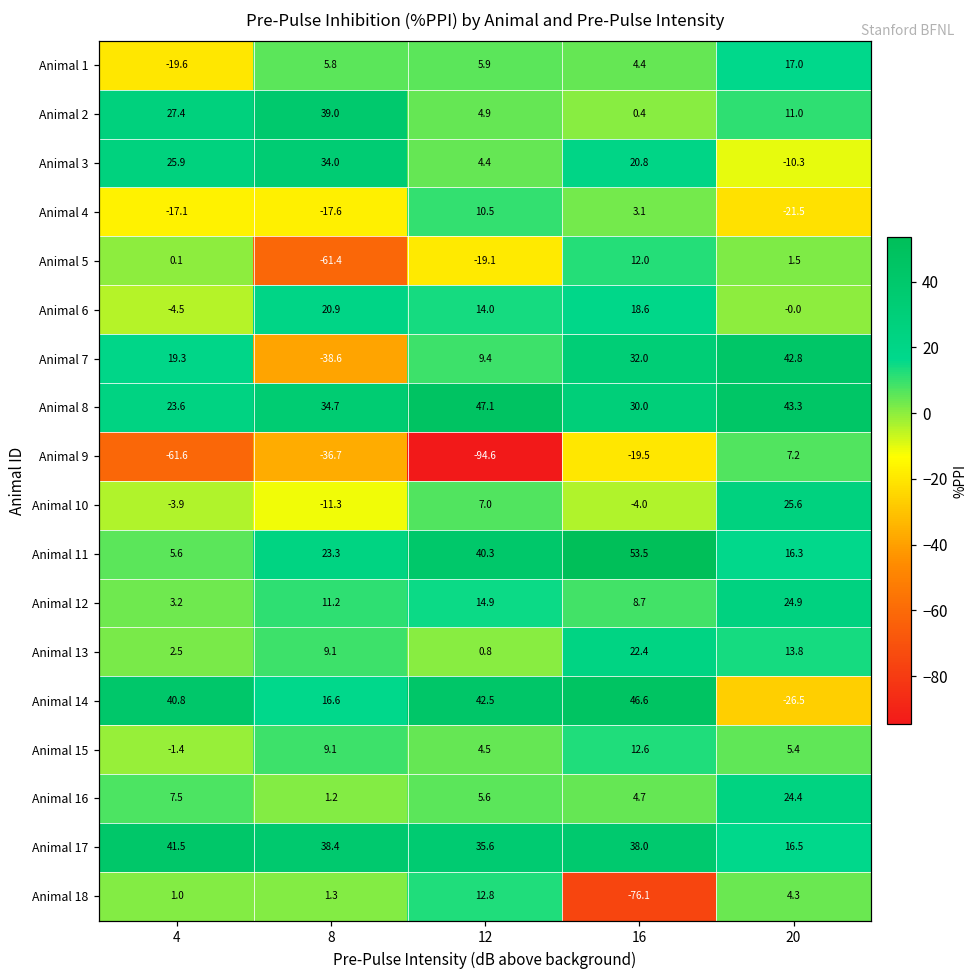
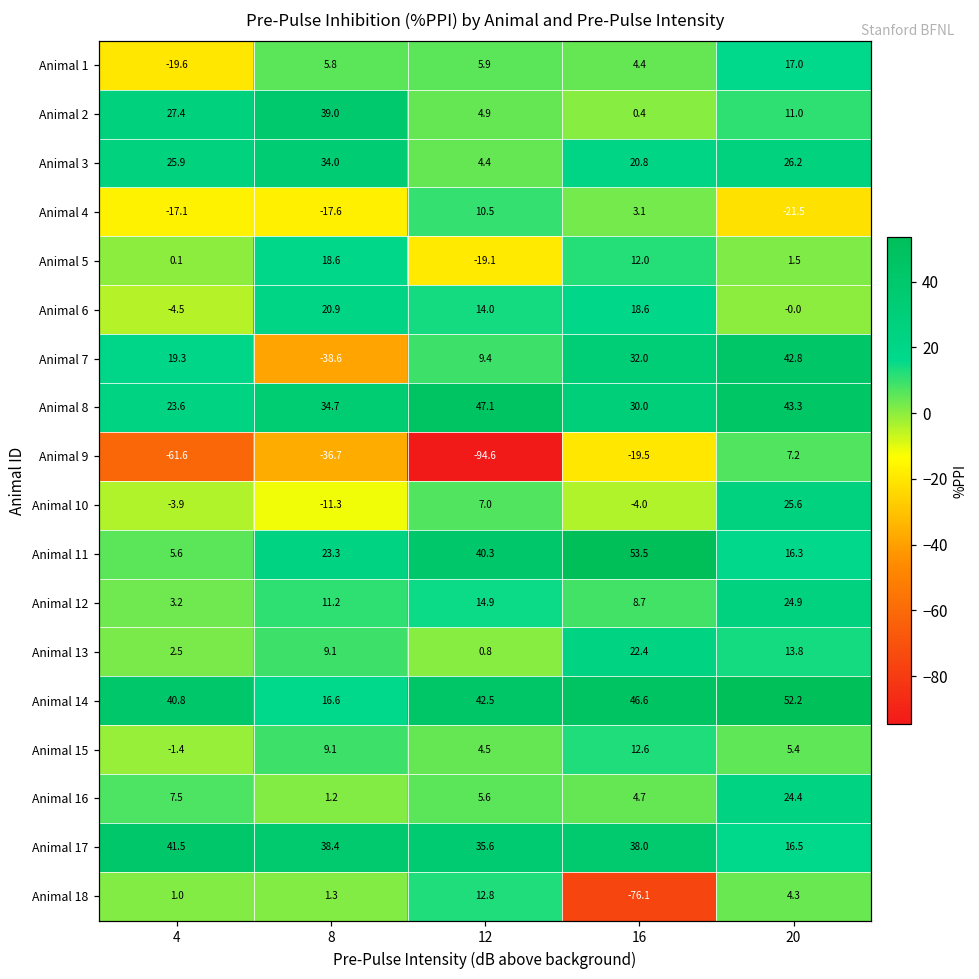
  {
    "Animal 1": {
      "4": -19.6,
      "8": 5.8,
      "12": 5.9,
      "16": 4.4,
      "20": 17.0
    },
    "Animal 2": {
      "4": 27.4,
      "8": 39.0,
      "12": 4.9,
      "16": 0.4,
      "20": 11.0
    },
    "Animal 3": {
      "4": 25.9,
      "8": 34.0,
      "12": 4.4,
      "16": 20.8,
-     "20": -10.3
+     "20": 26.2
    },
    "Animal 4": {
      "4": -17.1,
      "8": -17.6,
      "12": 10.5,
      "16": 3.1,
      "20": -21.5
    },
    "Animal 5": {
      "4": 0.1,
-     "8": -61.4,
+     "8": 18.6,
      "12": -19.1,
      "16": 12.0,
      "20": 1.5
    },
    "Animal 6": {
      "4": -4.5,
      "8": 20.9,
      "12": 14.0,
      "16": 18.6,
      "20": -0.0
    },
    "Animal 7": {
      "4": 19.3,
      "8": -38.6,
      "12": 9.4,
      "16": 32.0,
      "20": 42.8
    },
    "Animal 8": {
      "4": 23.6,
      "8": 34.7,
      "12": 47.1,
      "16": 30.0,
      "20": 43.3
    },
    "Animal 9": {
      "4": -61.6,
      "8": -36.7,
      "12": -94.6,
      "16": -19.5,
      "20": 7.2
    },
    "Animal 10": {
      "4": -3.9,
      "8": -11.3,
      "12": 7.0,
      "16": -4.0,
      "20": 25.6
    },
    "Animal 11": {
      "4": 5.6,
      "8": 23.3,
      "12": 40.3,
      "16": 53.5,
      "20": 16.3
    },
    "Animal 12": {
      "4": 3.2,
      "8": 11.2,
      "12": 14.9,
      "16": 8.7,
      "20": 24.9
    },
    "Animal 13": {
      "4": 2.5,
      "8": 9.1,
      "12": 0.8,
      "16": 22.4,
      "20": 13.8
    },
    "Animal 14": {
      "4": 40.8,
      "8": 16.6,
      "12": 42.5,
      "16": 46.6,
-     "20": -26.5
+     "20": 52.2
    },
    "Animal 15": {
      "4": -1.4,
      "8": 9.1,
      "12": 4.5,
      "16": 12.6,
      "20": 5.4
    },
    "Animal 16": {
      "4": 7.5,
      "8": 1.2,
      "12": 5.6,
      "16": 4.7,
      "20": 24.4
    },
    "Animal 17": {
      "4": 41.5,
      "8": 38.4,
      "12": 35.6,
      "16": 38.0,
      "20": 16.5
    },
    "Animal 18": {
      "4": 1.0,
      "8": 1.3,
      "12": 12.8,
      "16": -76.1,
      "20": 4.3
    }
  }
